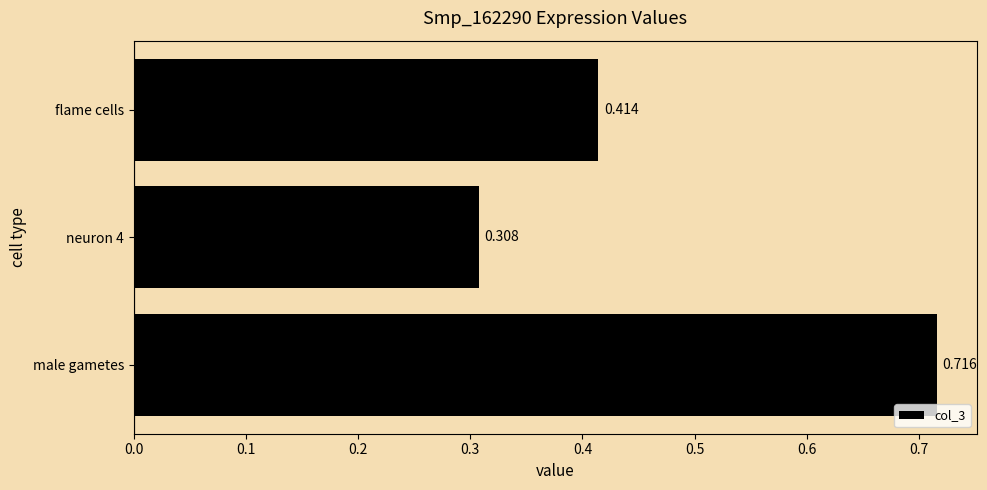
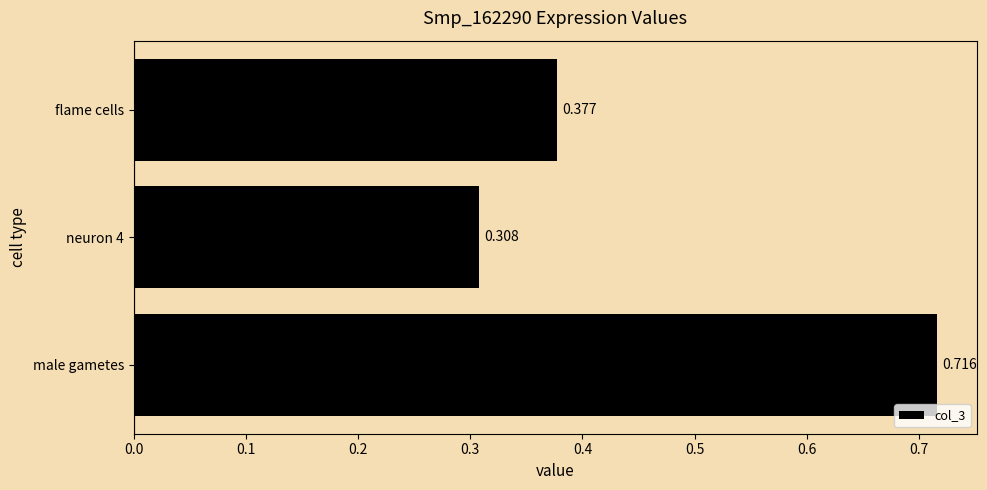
  {
-   "flame cells": 0.414,
+   "flame cells": 0.377,
    "neuron 4": 0.308,
    "male gametes": 0.716
  }
